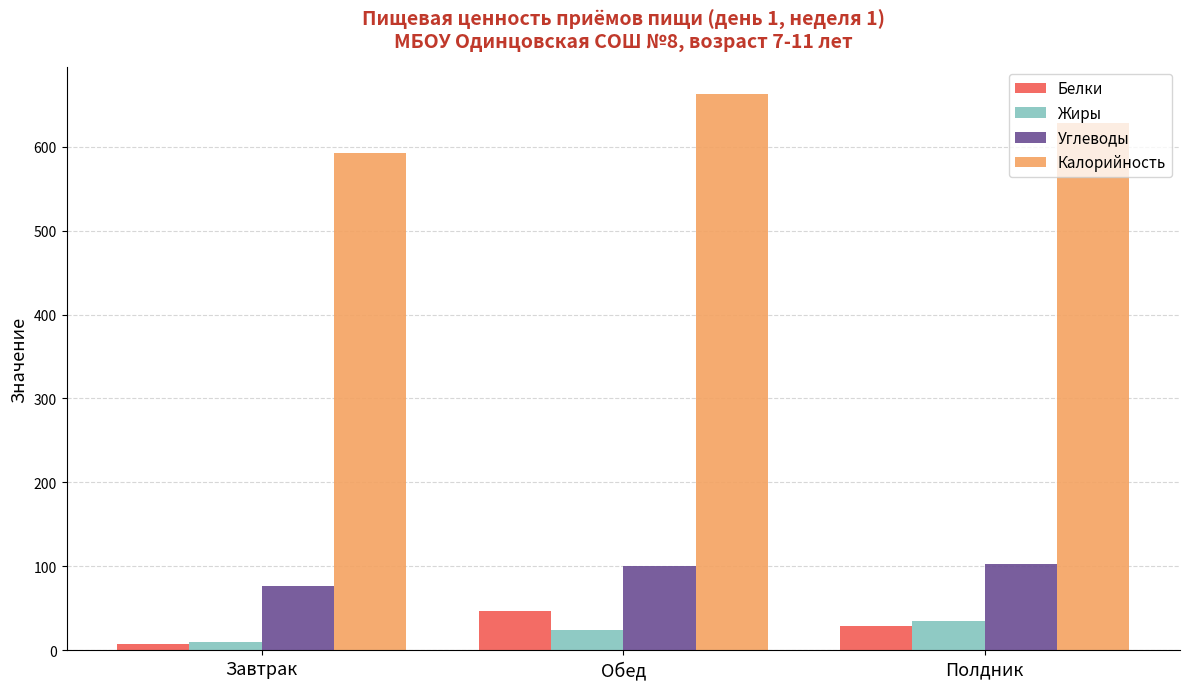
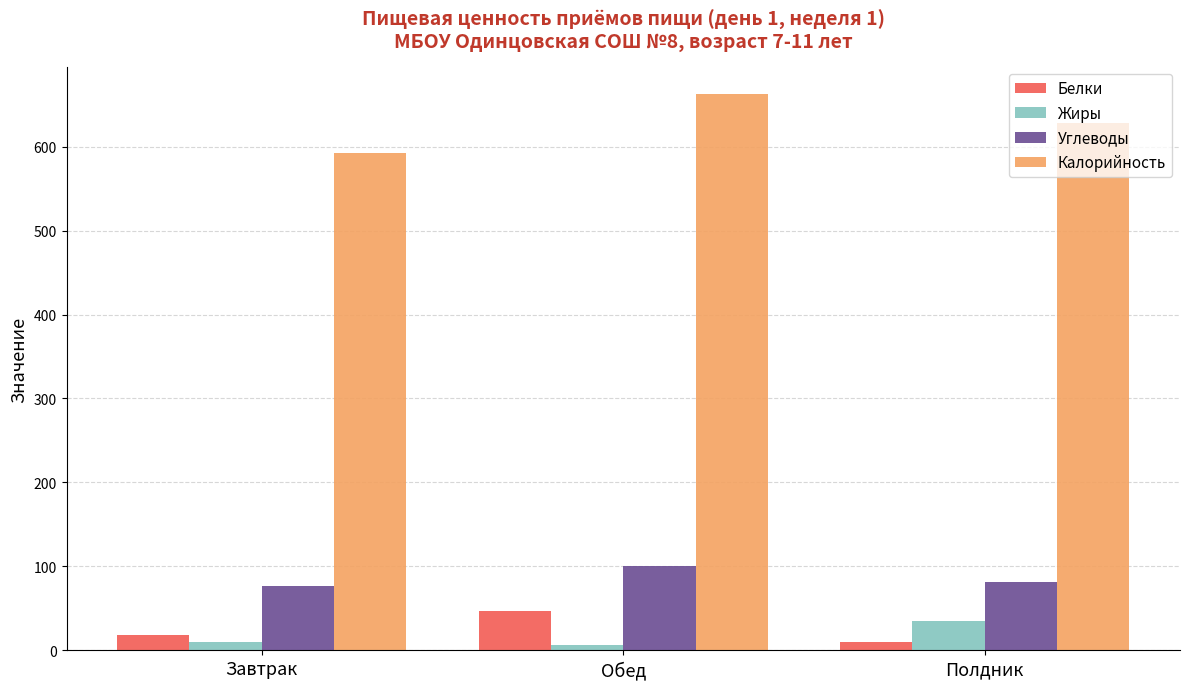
  {
    "Белки": {
-     "Завтрак": 10,
+     "Завтрак": 20,
      "Обед": 50,
-     "Полдник": 30
+     "Полдник": 10
    },
    "Жиры": {
      "Завтрак": 10,
-     "Обед": 20,
+     "Обед": 10,
      "Полдник": 40
    },
    "Углеводы": {
      "Завтрак": 80,
      "Обед": 100,
-     "Полдник": 100
+     "Полдник": 80
    },
    "Калорийность": {
      "Завтрак": 590,
      "Обед": 660
    }
  }
